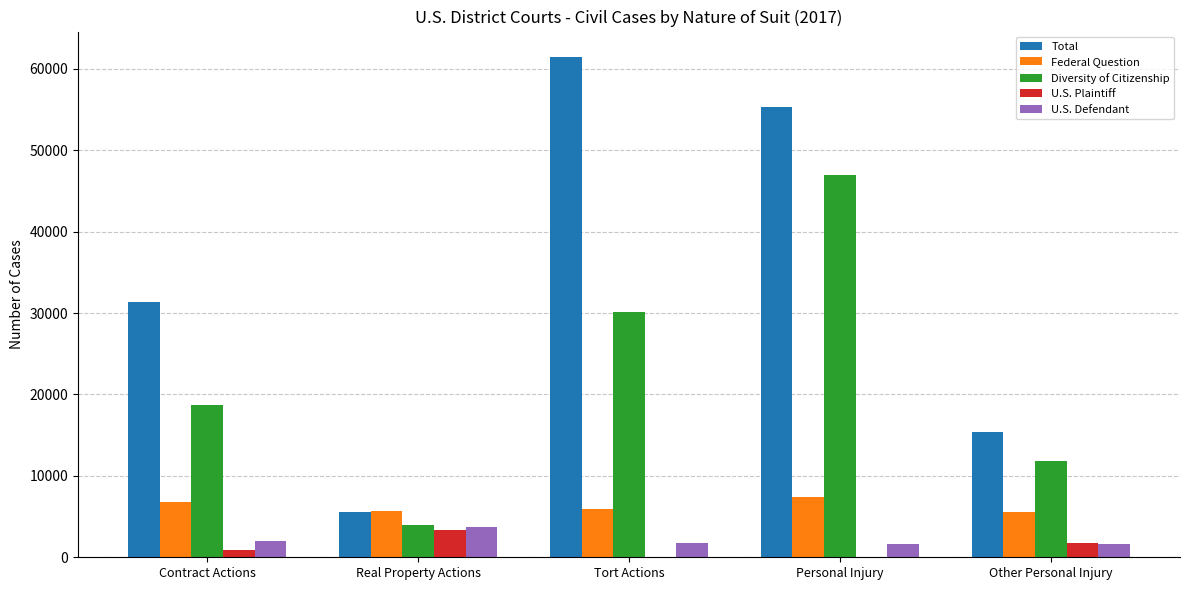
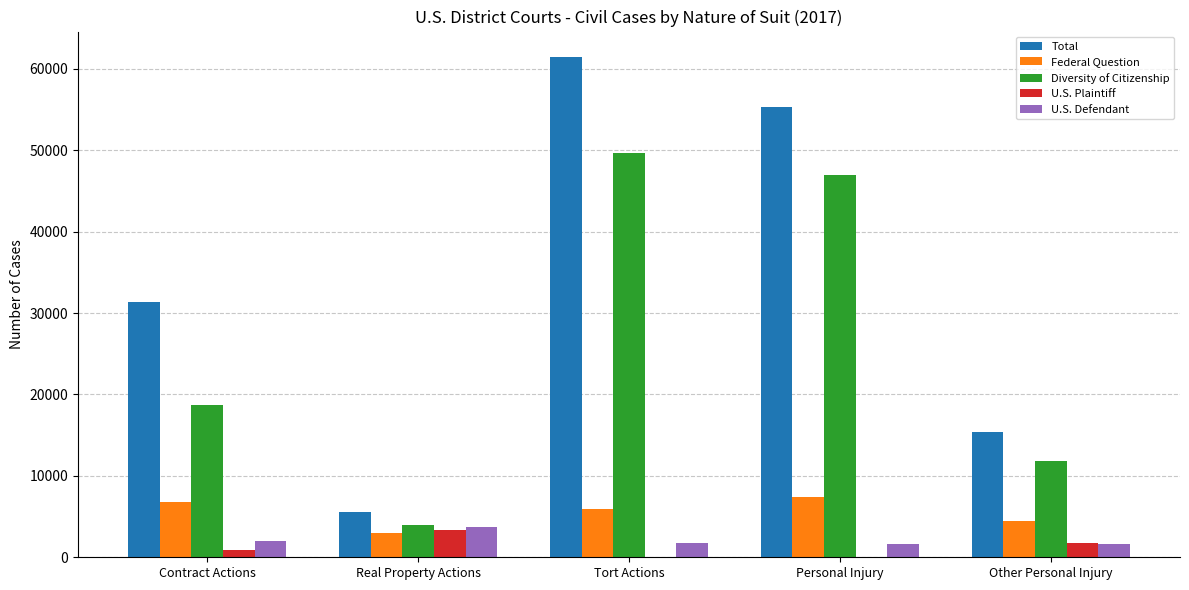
  {
    "Total": {
      "Contract Actions": 31000,
      "Real Property Actions": 6000,
      "Tort Actions": 61000,
      "Personal Injury": 55000,
      "Other Personal Injury": 15000
    },
    "Federal Question": {
      "Contract Actions": 7000,
-     "Real Property Actions": 6000,
+     "Real Property Actions": 3000,
      "Tort Actions": 6000,
      "Personal Injury": 7000,
-     "Other Personal Injury": 6000
+     "Other Personal Injury": 4000
    },
    "Diversity of Citizenship": {
      "Contract Actions": 19000,
      "Real Property Actions": 4000,
-     "Tort Actions": 30000,
+     "Tort Actions": 50000,
      "Personal Injury": 47000,
      "Other Personal Injury": 12000
    },
    "U.S. Plaintiff": {
      "Contract Actions": 1000,
      "Real Property Actions": 3000,
      "Other Personal Injury": 2000
    },
    "U.S. Defendant": {
      "Contract Actions": 2000,
      "Real Property Actions": 4000,
      "Tort Actions": 2000,
      "Personal Injury": 2000,
      "Other Personal Injury": 2000
    }
  }
